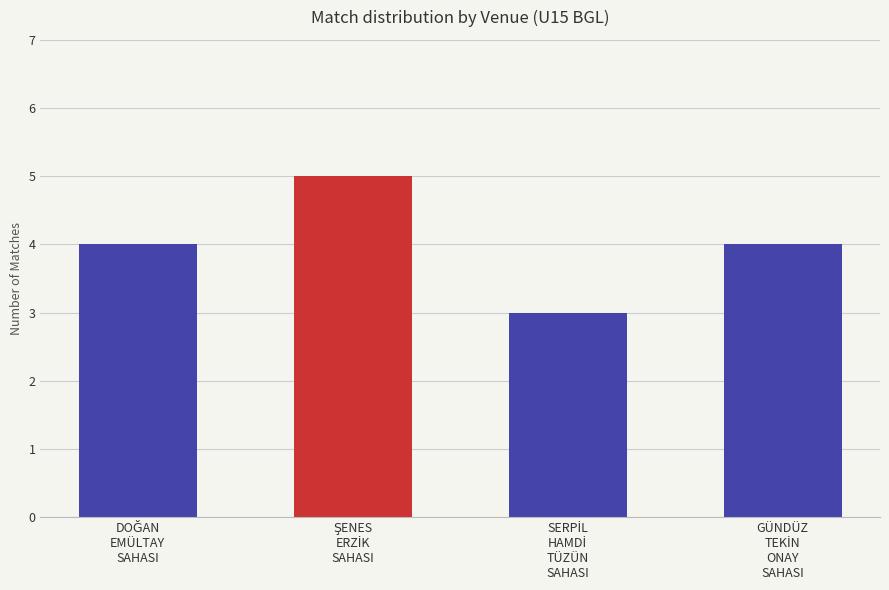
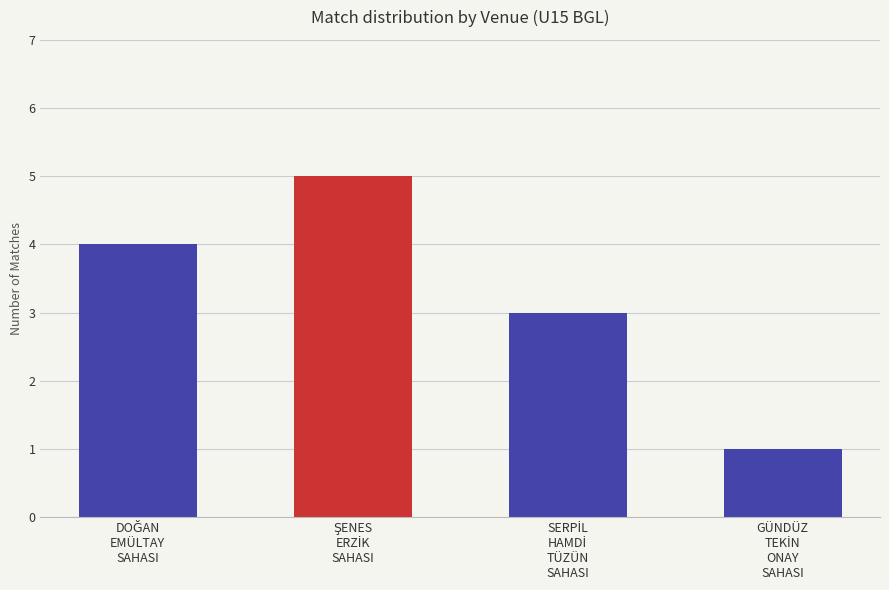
  {
    "DOĞAN EMÜLTAY SAHASI": 4,
    "ŞENES ERZİK SAHASI": 5,
    "SERPİL HAMDİ TÜZÜN SAHASI": 3,
-   "GÜNDÜZ TEKİN ONAY SAHASI": 4
+   "GÜNDÜZ TEKİN ONAY SAHASI": 1
  }
